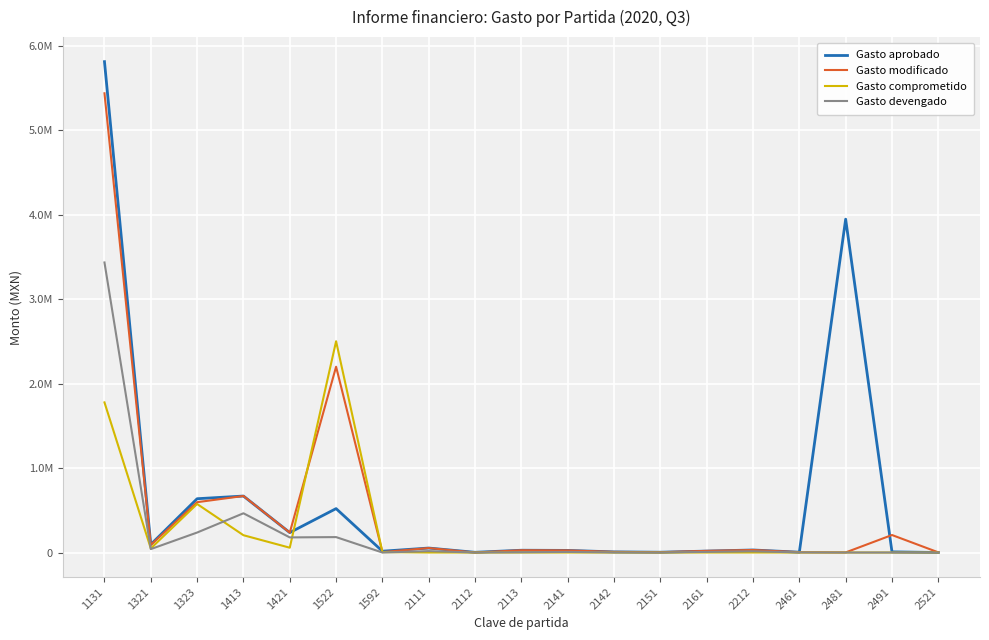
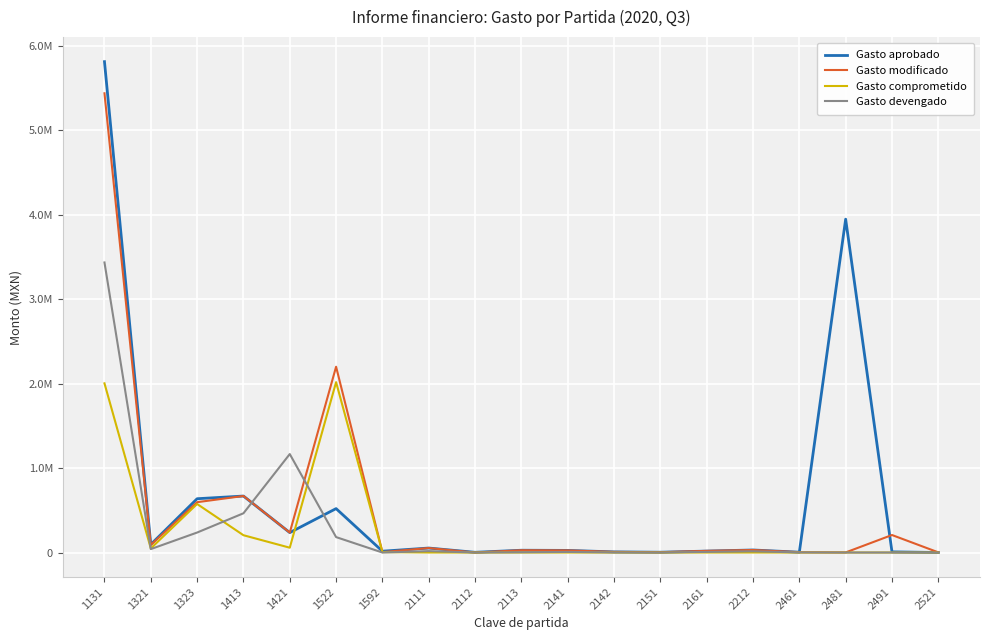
  {
    "Gasto aprobado": {
      "1131": 5800000,
      "1323": 600000,
      "1522": 500000,
      "2481": 3900000
    },
    "Gasto modificado": {
      "1131": 5400000,
      "1522": 2200000,
      "2491": 200000
    },
    "Gasto comprometido": {
-     "1131": 1800000,
+     "1131": 2000000,
      "1413": 200000,
      "1421": 100000,
-     "1522": 2500000
+     "1522": 2000000
    },
    "Gasto devengado": {
      "1131": 3400000,
      "1323": 200000,
      "1413": 500000,
-     "1421": 200000,
+     "1421": 1200000,
      "1522": 200000
    }
  }
